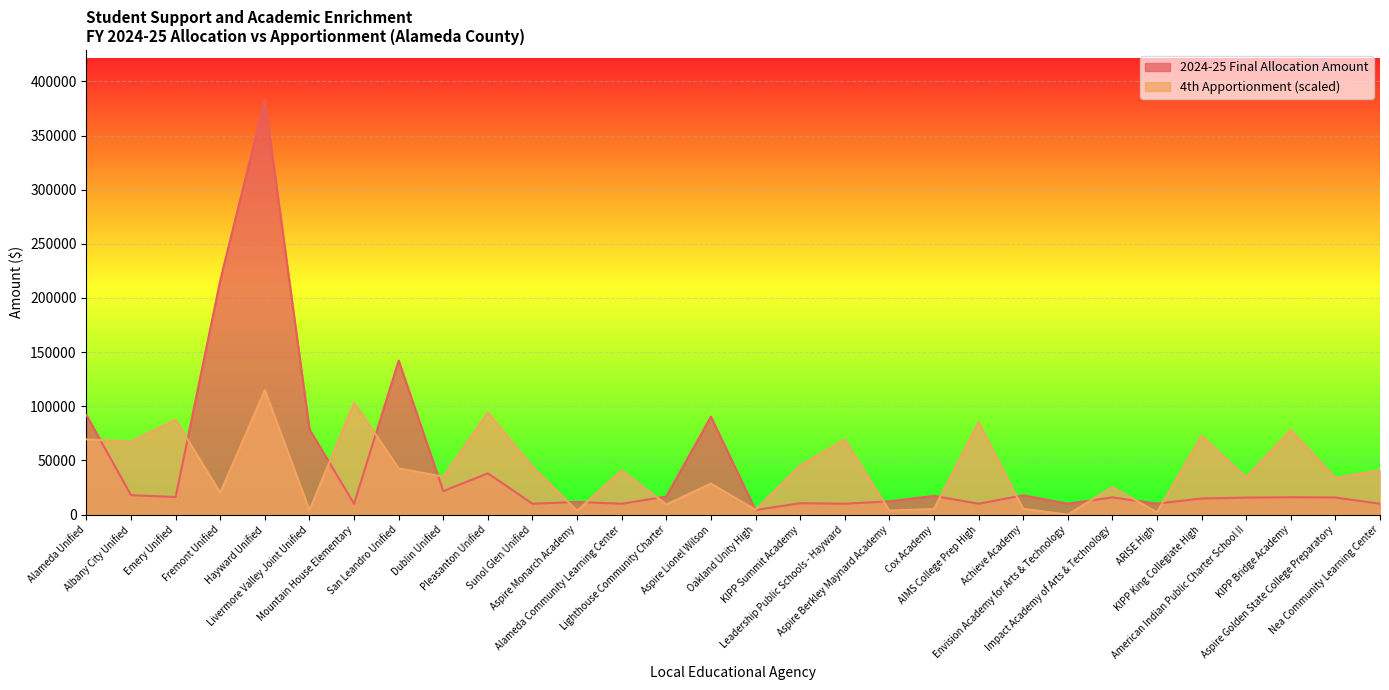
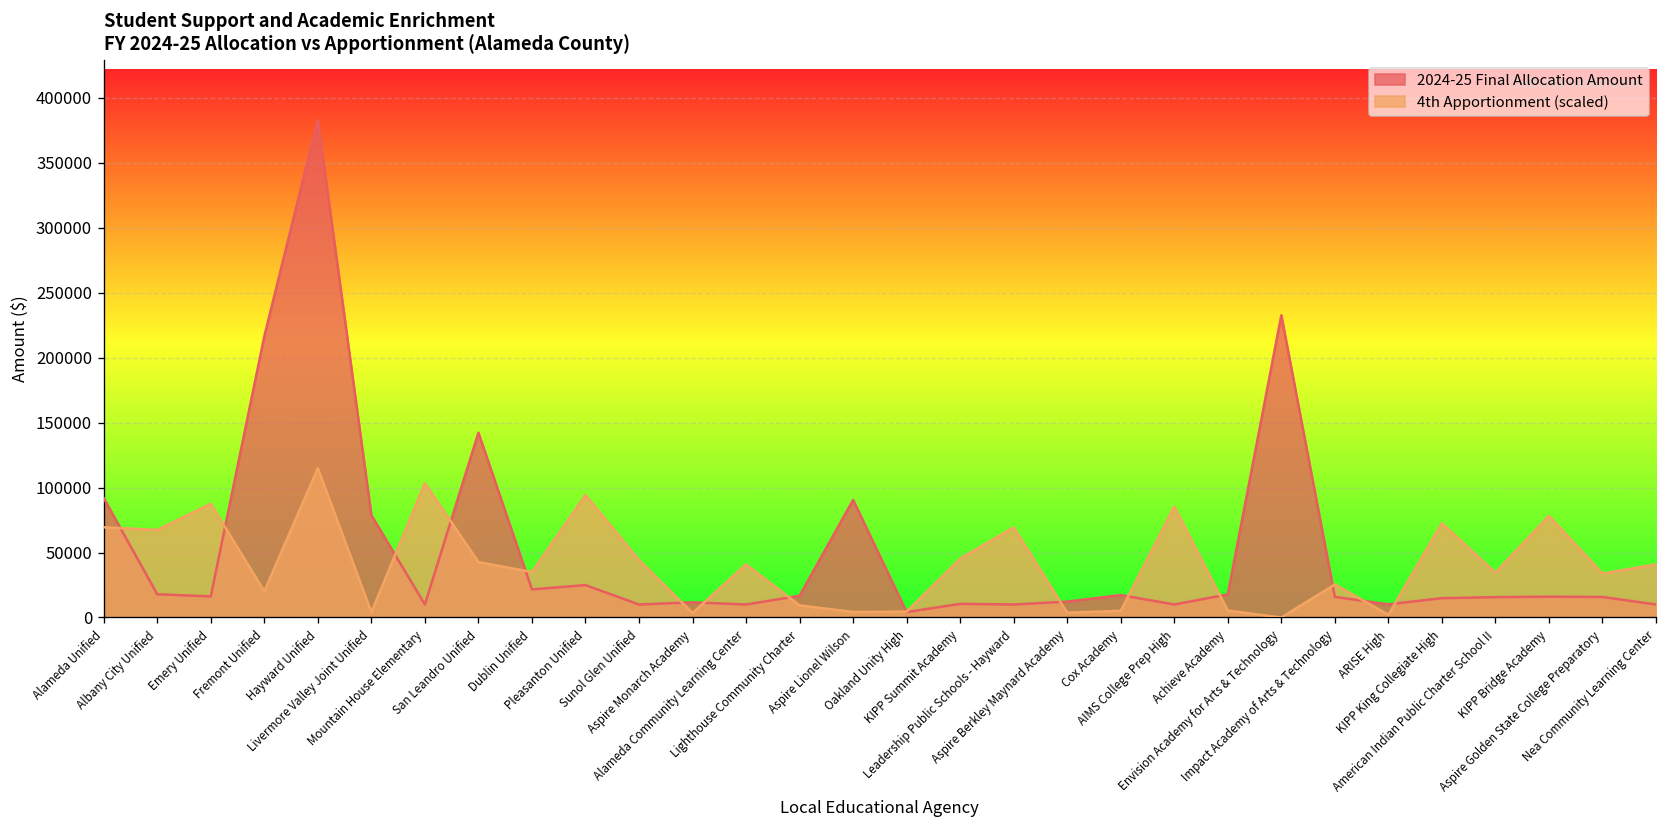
  {
    "2024-25 Final Allocation Amount": {
      "Alameda Unified": 92000,
      "Albany City Unified": 18000,
      "Emery Unified": 16000,
      "Fremont Unified": 216000,
      "Hayward Unified": 383000,
      "Livermore Valley Joint Unified": 79000,
      "Mountain House Elementary": 10000,
      "San Leandro Unified": 142000,
      "Dublin Unified": 22000,
-     "Pleasanton Unified": 38000,
+     "Pleasanton Unified": 25000,
      "Sunol Glen Unified": 10000,
      "Aspire Monarch Academy": 12000,
      "Alameda Community Learning Center": 10000,
      "Lighthouse Community Charter": 17000,
      "Aspire Lionel Wilson": 90000,
      "KIPP Summit Academy": 10000,
      "Leadership Public Schools - Hayward": 10000,
      "Aspire Berkley Maynard Academy": 12000,
      "Cox Academy": 17000,
      "AIMS College Prep High": 10000,
      "Achieve Academy": 18000,
-     "Envision Academy for Arts & Technology": 10000,
+     "Envision Academy for Arts & Technology": 233000,
      "Impact Academy of Arts & Technology": 16000,
      "ARISE High": 10000,
      "KIPP King Collegiate High": 15000,
      "American Indian Public Charter School II": 16000,
      "KIPP Bridge Academy": 16000,
      "Aspire Golden State College Preparatory": 16000,
      "Nea Community Learning Center": 10000
    },
    "4th Apportionment (scaled)": {
      "Alameda Unified": 69000,
      "Albany City Unified": 67000,
      "Emery Unified": 88000,
      "Fremont Unified": 20000,
      "Hayward Unified": 115000,
      "Livermore Valley Joint Unified": 4000,
      "Mountain House Elementary": 103000,
      "San Leandro Unified": 43000,
      "Dublin Unified": 35000,
      "Pleasanton Unified": 94000,
      "Sunol Glen Unified": 44000,
      "Aspire Monarch Academy": 3000,
      "Alameda Community Learning Center": 41000,
      "Lighthouse Community Charter": 9000,
-     "Aspire Lionel Wilson": 29000,
+     "Aspire Lionel Wilson": 4000,
      "KIPP Summit Academy": 45000,
      "Leadership Public Schools - Hayward": 69000,
      "Aspire Berkley Maynard Academy": 4000,
      "Cox Academy": 5000,
      "AIMS College Prep High": 85000,
      "Achieve Academy": 5000,
      "Envision Academy for Arts & Technology": 0,
      "Impact Academy of Arts & Technology": 25000,
      "ARISE High": 2000,
      "KIPP King Collegiate High": 73000,
      "American Indian Public Charter School II": 34000,
      "KIPP Bridge Academy": 78000,
      "Aspire Golden State College Preparatory": 34000,
      "Nea Community Learning Center": 41000
    }
  }
